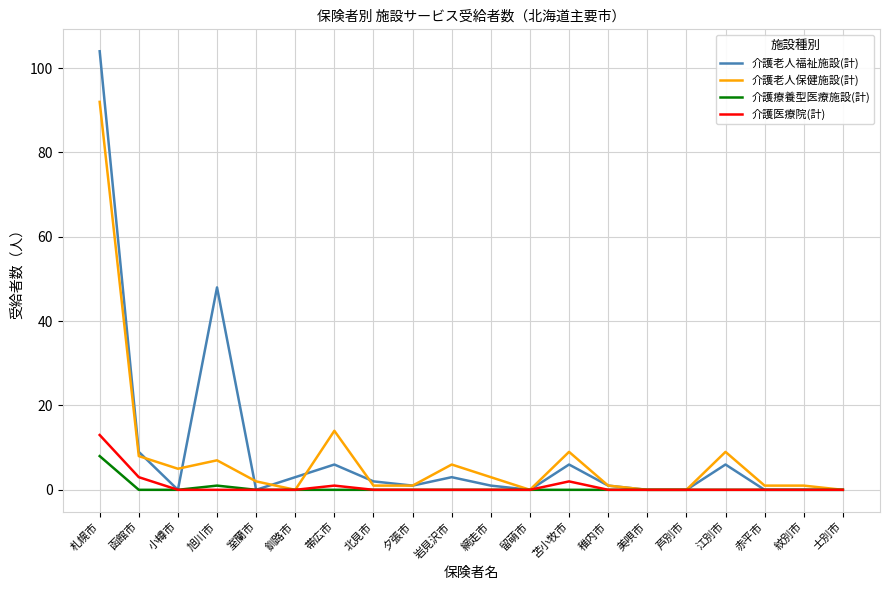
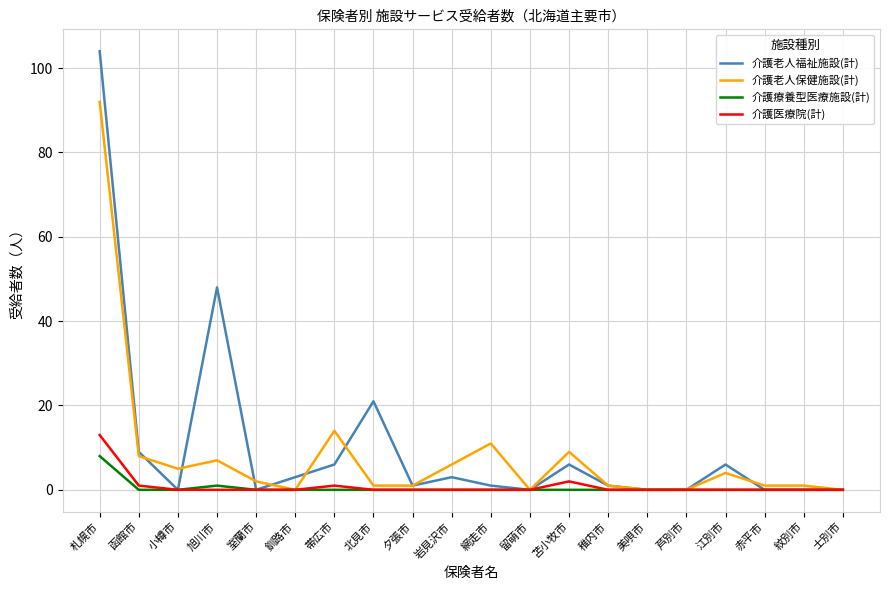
  {
    "介護老人福祉施設(計)": {
      "札幌市": 104,
      "函館市": 9,
      "旭川市": 48,
      "釧路市": 3,
      "帯広市": 6,
-     "北見市": 2,
+     "北見市": 21,
      "岩見沢市": 3,
      "網走市": 1,
      "苫小牧市": 6,
      "江別市": 6
    },
    "介護老人保健施設(計)": {
      "札幌市": 92,
      "函館市": 8,
      "小樽市": 5,
      "旭川市": 7,
      "室蘭市": 2,
      "帯広市": 14,
      "北見市": 1,
      "岩見沢市": 6,
-     "網走市": 3,
+     "網走市": 11,
      "苫小牧市": 9,
-     "江別市": 9,
+     "江別市": 4,
      "赤平市": 1,
      "紋別市": 1
    },
    "介護療養型医療施設(計)": {
      "札幌市": 8,
      "函館市": 0,
      "旭川市": 1,
      "帯広市": 0,
      "苫小牧市": 0
    },
    "介護医療院(計)": {
      "札幌市": 13,
-     "函館市": 3,
+     "函館市": 1,
      "旭川市": 0,
      "帯広市": 1,
      "苫小牧市": 2
    }
  }
